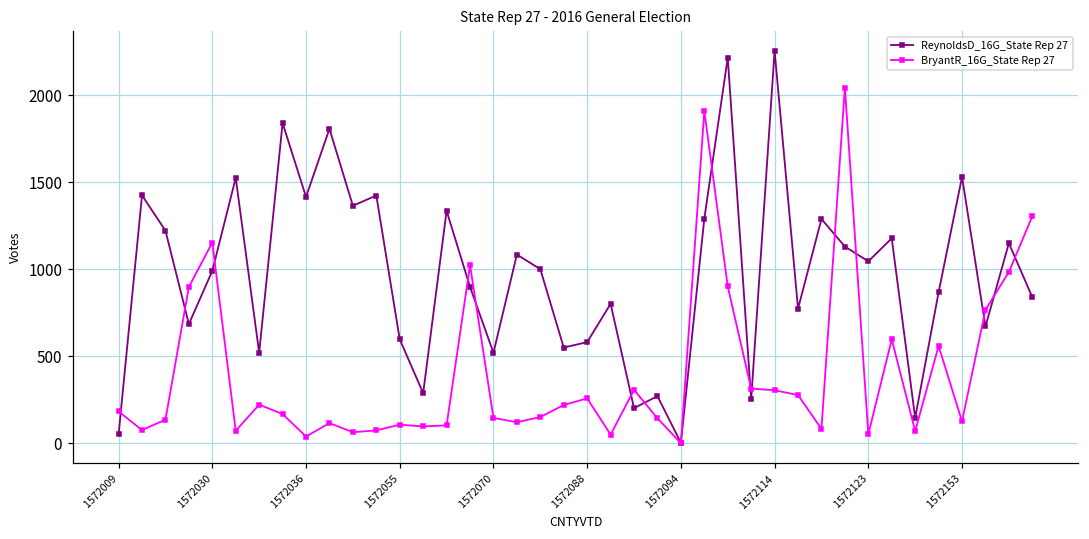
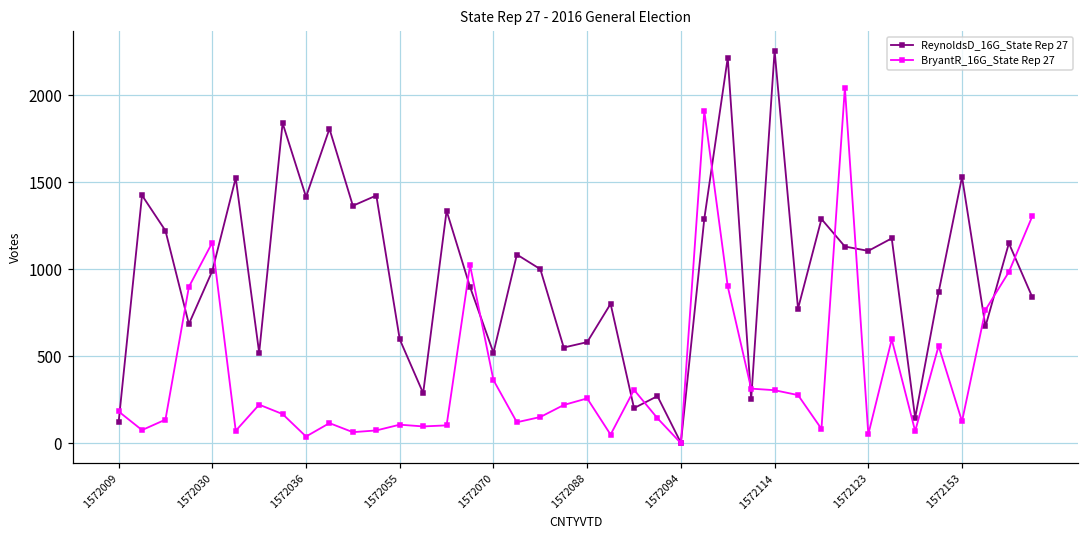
  {
    "ReynoldsD_16G_State Rep 27": {
-     "1572009": 50,
+     "1572009": 120,
      "1572030": 990,
      "1572036": 1420,
      "1572055": 600,
      "1572070": 520,
      "1572088": 580,
      "1572114": 2250,
-     "1572123": 1050,
+     "1572123": 1110,
      "1572153": 1530
    },
    "BryantR_16G_State Rep 27": {
      "1572009": 180,
      "1572030": 1150,
      "1572036": 40,
      "1572055": 110,
-     "1572070": 150,
+     "1572070": 360,
      "1572088": 260,
      "1572114": 310,
      "1572123": 50,
      "1572153": 130
    }
  }
